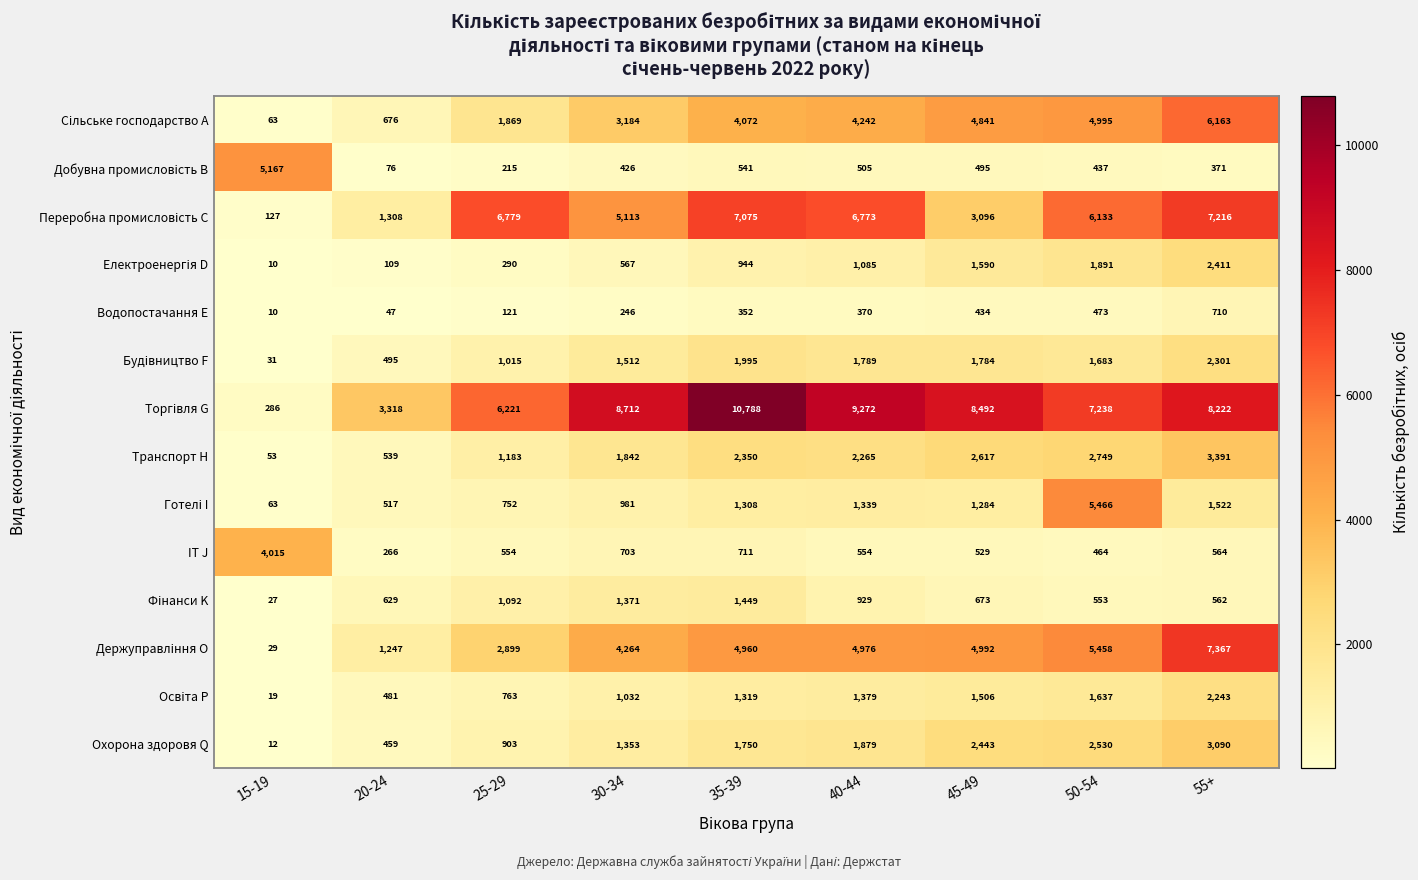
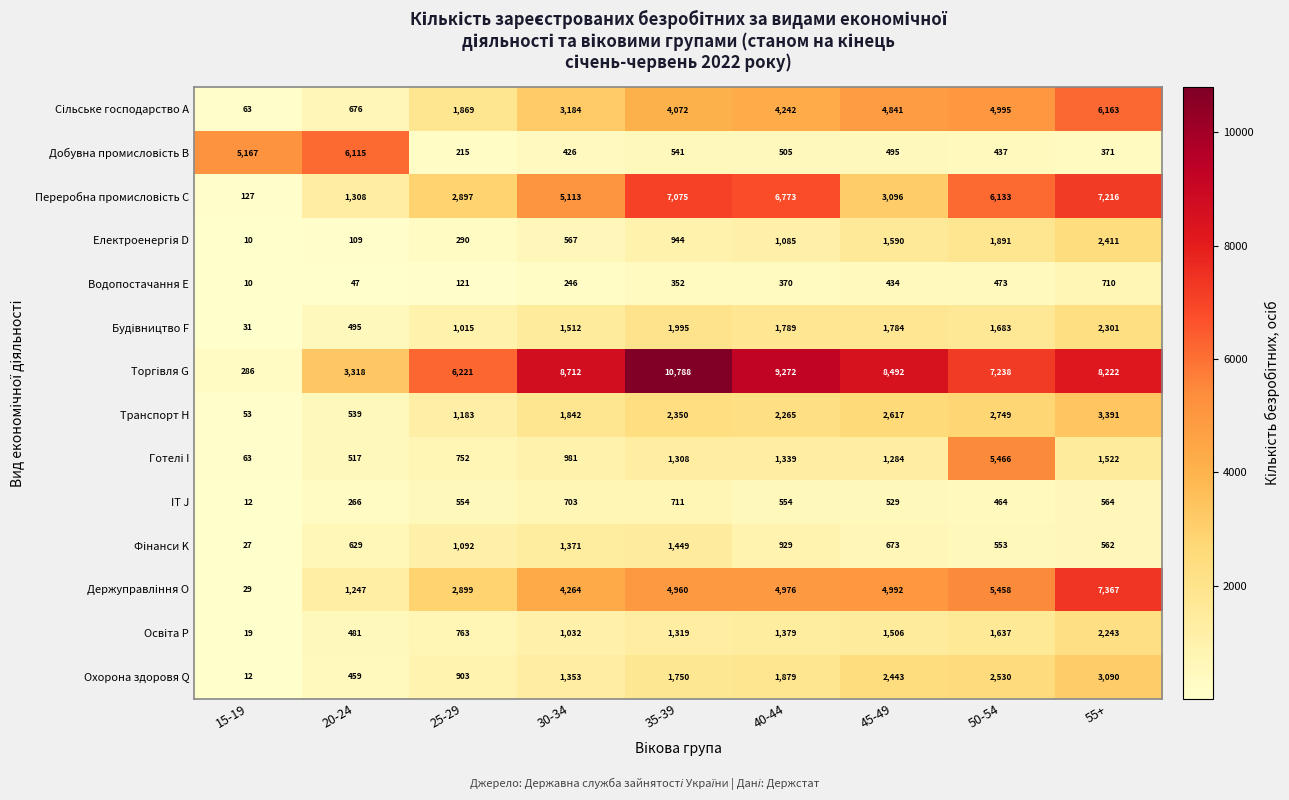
  {
    "Сільське господарство A": {
      "15-19": "63",
      "20-24": "676",
      "25-29": "1,869",
      "30-34": "3,184",
      "35-39": "4,072",
      "40-44": "4,242",
      "45-49": "4,841",
      "50-54": "4,995",
      "55+": "6,163"
    },
    "Добувна промисловість B": {
      "15-19": "5,167",
-     "20-24": "76",
+     "20-24": "6,115",
      "25-29": "215",
      "30-34": "426",
      "35-39": "541",
      "40-44": "505",
      "45-49": "495",
      "50-54": "437",
      "55+": "371"
    },
    "Переробна промисловість C": {
      "15-19": "127",
      "20-24": "1,308",
-     "25-29": "6,779",
+     "25-29": "2,897",
      "30-34": "5,113",
      "35-39": "7,075",
      "40-44": "6,773",
      "45-49": "3,096",
      "50-54": "6,133",
      "55+": "7,216"
    },
    "Електроенергія D": {
      "15-19": "10",
      "20-24": "109",
      "25-29": "290",
      "30-34": "567",
      "35-39": "944",
      "40-44": "1,085",
      "45-49": "1,590",
      "50-54": "1,891",
      "55+": "2,411"
    },
    "Водопостачання E": {
      "15-19": "10",
      "20-24": "47",
      "25-29": "121",
      "30-34": "246",
      "35-39": "352",
      "40-44": "370",
      "45-49": "434",
      "50-54": "473",
      "55+": "710"
    },
    "Будівництво F": {
      "15-19": "31",
      "20-24": "495",
      "25-29": "1,015",
      "30-34": "1,512",
      "35-39": "1,995",
      "40-44": "1,789",
      "45-49": "1,784",
      "50-54": "1,683",
      "55+": "2,301"
    },
    "Торгівля G": {
      "15-19": "286",
      "20-24": "3,318",
      "25-29": "6,221",
      "30-34": "8,712",
      "35-39": "10,788",
      "40-44": "9,272",
      "45-49": "8,492",
      "50-54": "7,238",
      "55+": "8,222"
    },
    "Транспорт H": {
      "15-19": "53",
      "20-24": "539",
      "25-29": "1,183",
      "30-34": "1,842",
      "35-39": "2,350",
      "40-44": "2,265",
      "45-49": "2,617",
      "50-54": "2,749",
      "55+": "3,391"
    },
    "Готелі I": {
      "15-19": "63",
      "20-24": "517",
      "25-29": "752",
      "30-34": "981",
      "35-39": "1,308",
      "40-44": "1,339",
      "45-49": "1,284",
      "50-54": "5,466",
      "55+": "1,522"
    },
    "IT J": {
-     "15-19": "4,015",
+     "15-19": "12",
      "20-24": "266",
      "25-29": "554",
      "30-34": "703",
      "35-39": "711",
      "40-44": "554",
      "45-49": "529",
      "50-54": "464",
      "55+": "564"
    },
    "Фінанси K": {
      "15-19": "27",
      "20-24": "629",
      "25-29": "1,092",
      "30-34": "1,371",
      "35-39": "1,449",
      "40-44": "929",
      "45-49": "673",
      "50-54": "553",
      "55+": "562"
    },
    "Держуправління O": {
      "15-19": "29",
      "20-24": "1,247",
      "25-29": "2,899",
      "30-34": "4,264",
      "35-39": "4,960",
      "40-44": "4,976",
      "45-49": "4,992",
      "50-54": "5,458",
      "55+": "7,367"
    },
    "Освіта P": {
      "15-19": "19",
      "20-24": "481",
      "25-29": "763",
      "30-34": "1,032",
      "35-39": "1,319",
      "40-44": "1,379",
      "45-49": "1,506",
      "50-54": "1,637",
      "55+": "2,243"
    },
    "Охорона здоровя Q": {
      "15-19": "12",
      "20-24": "459",
      "25-29": "903",
      "30-34": "1,353",
      "35-39": "1,750",
      "40-44": "1,879",
      "45-49": "2,443",
      "50-54": "2,530",
      "55+": "3,090"
    }
  }
